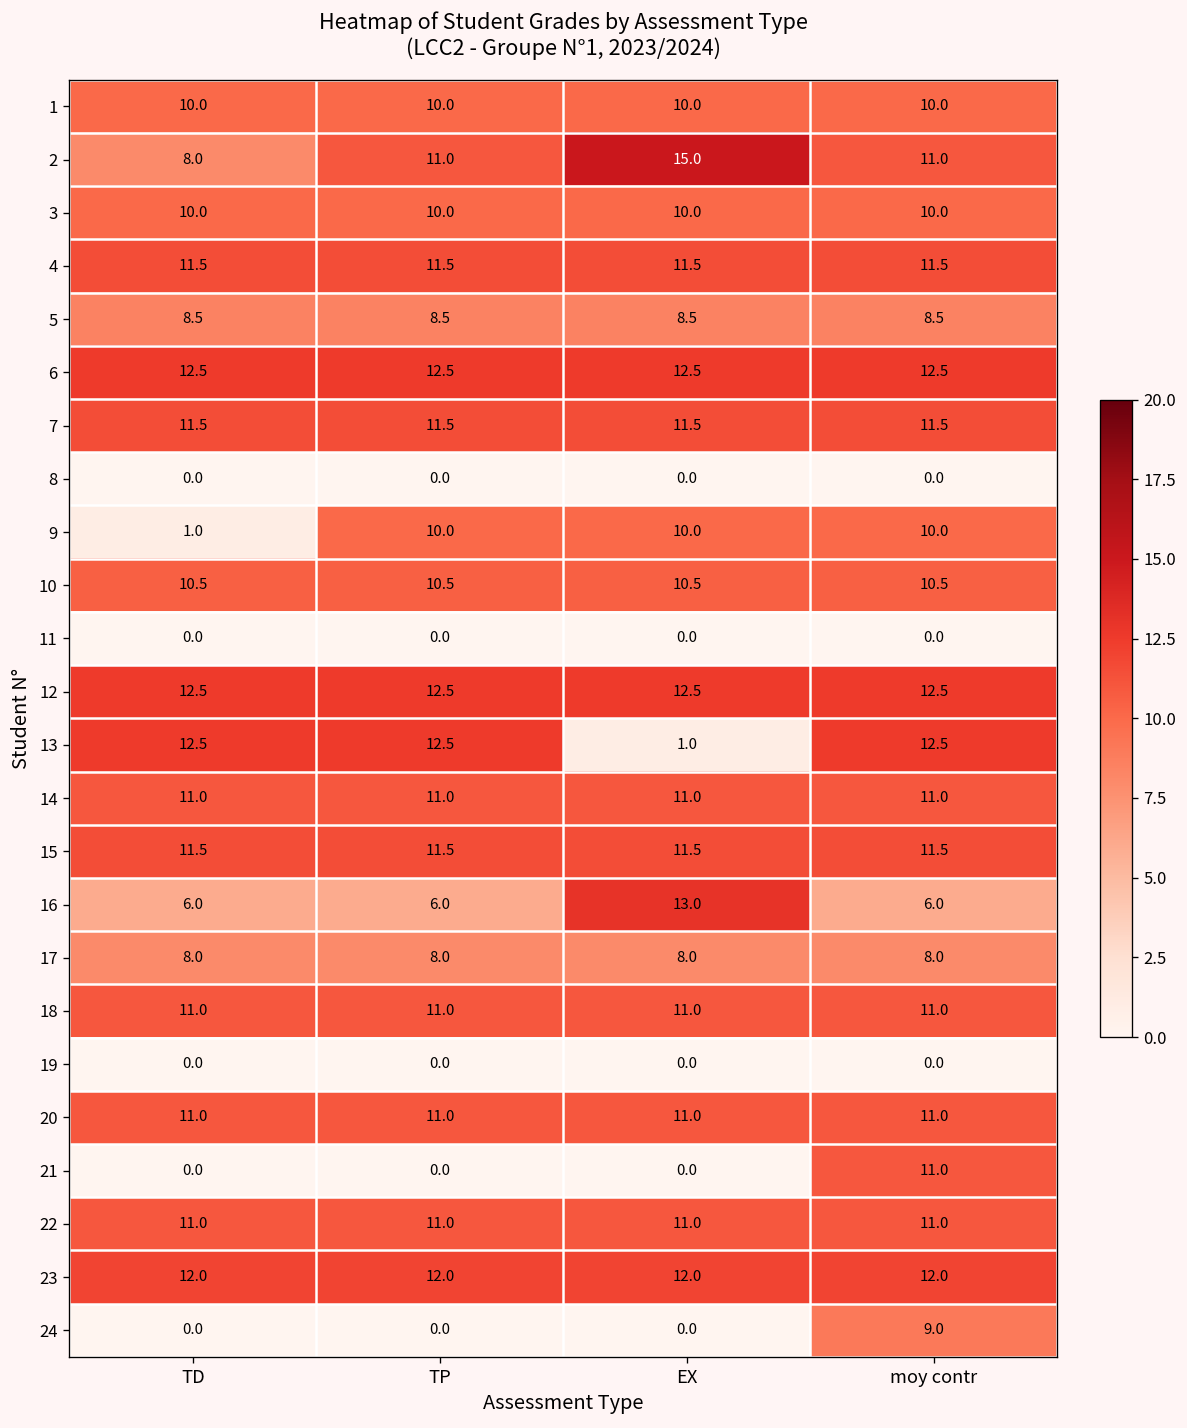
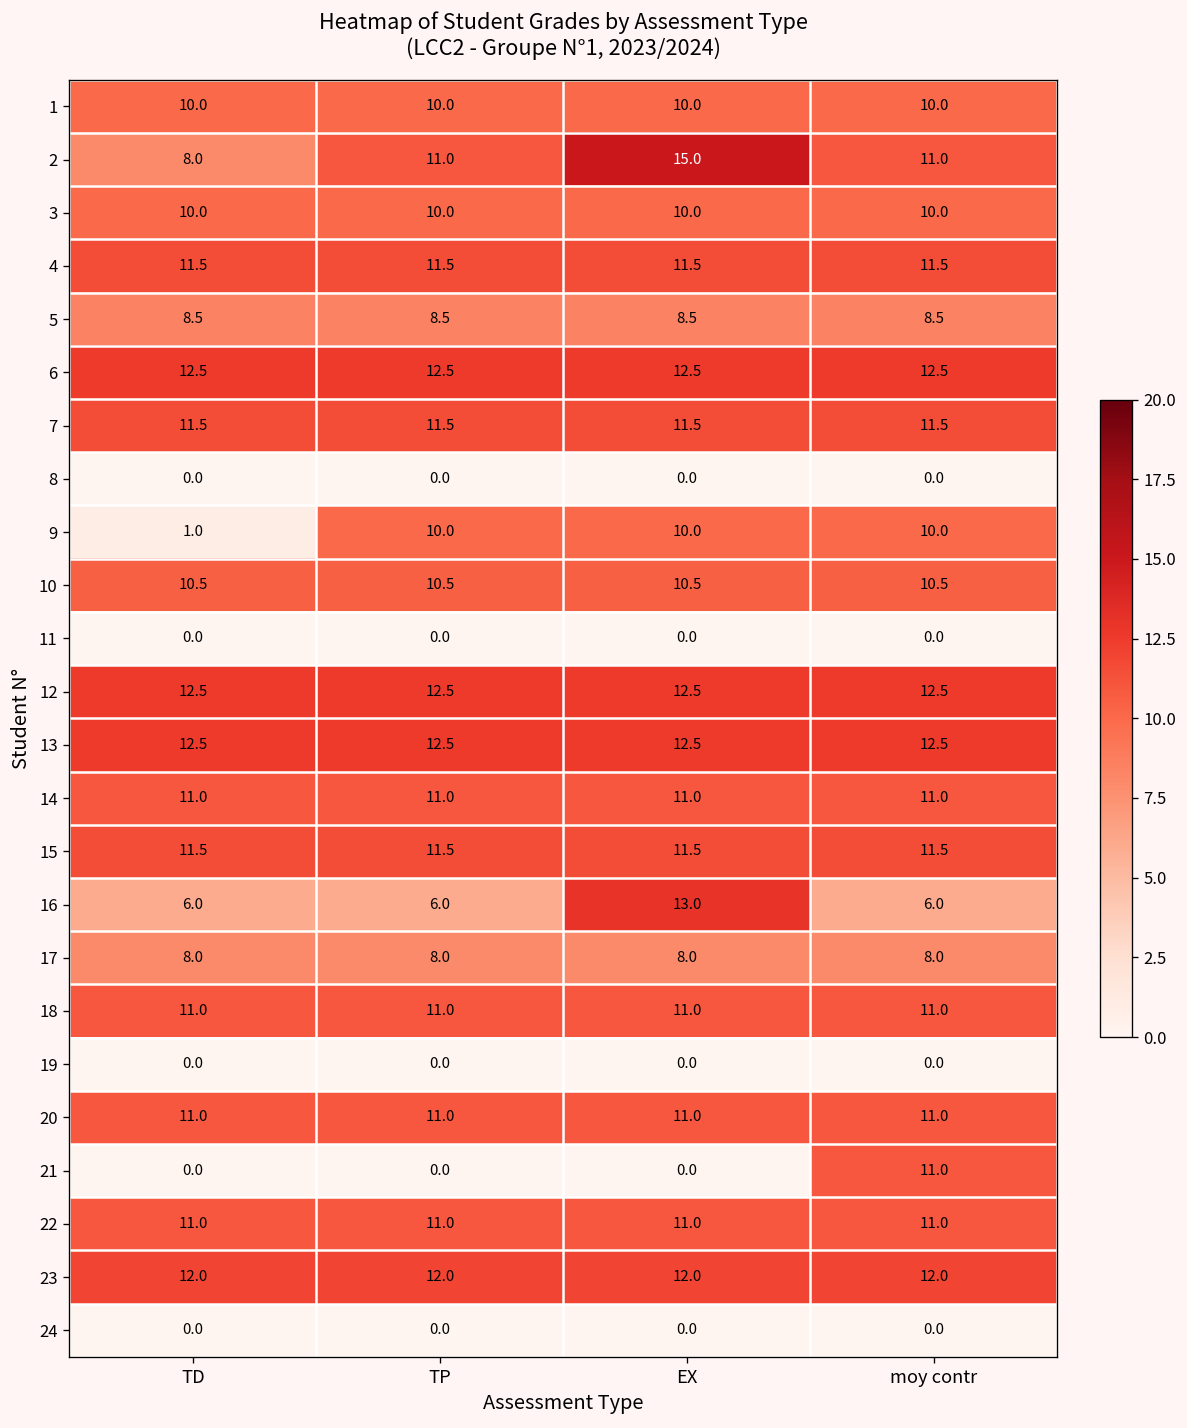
  {
    "1": {
      "TD": 10.0,
      "TP": 10.0,
      "EX": 10.0,
      "moy contr": 10.0
    },
    "2": {
      "TD": 8.0,
      "TP": 11.0,
      "EX": 15.0,
      "moy contr": 11.0
    },
    "3": {
      "TD": 10.0,
      "TP": 10.0,
      "EX": 10.0,
      "moy contr": 10.0
    },
    "4": {
      "TD": 11.5,
      "TP": 11.5,
      "EX": 11.5,
      "moy contr": 11.5
    },
    "5": {
      "TD": 8.5,
      "TP": 8.5,
      "EX": 8.5,
      "moy contr": 8.5
    },
    "6": {
      "TD": 12.5,
      "TP": 12.5,
      "EX": 12.5,
      "moy contr": 12.5
    },
    "7": {
      "TD": 11.5,
      "TP": 11.5,
      "EX": 11.5,
      "moy contr": 11.5
    },
    "8": {
      "TD": 0.0,
      "TP": 0.0,
      "EX": 0.0,
      "moy contr": 0.0
    },
    "9": {
      "TD": 1.0,
      "TP": 10.0,
      "EX": 10.0,
      "moy contr": 10.0
    },
    "10": {
      "TD": 10.5,
      "TP": 10.5,
      "EX": 10.5,
      "moy contr": 10.5
    },
    "11": {
      "TD": 0.0,
      "TP": 0.0,
      "EX": 0.0,
      "moy contr": 0.0
    },
    "12": {
      "TD": 12.5,
      "TP": 12.5,
      "EX": 12.5,
      "moy contr": 12.5
    },
    "13": {
      "TD": 12.5,
      "TP": 12.5,
-     "EX": 1.0,
+     "EX": 12.5,
      "moy contr": 12.5
    },
    "14": {
      "TD": 11.0,
      "TP": 11.0,
      "EX": 11.0,
      "moy contr": 11.0
    },
    "15": {
      "TD": 11.5,
      "TP": 11.5,
      "EX": 11.5,
      "moy contr": 11.5
    },
    "16": {
      "TD": 6.0,
      "TP": 6.0,
      "EX": 13.0,
      "moy contr": 6.0
    },
    "17": {
      "TD": 8.0,
      "TP": 8.0,
      "EX": 8.0,
      "moy contr": 8.0
    },
    "18": {
      "TD": 11.0,
      "TP": 11.0,
      "EX": 11.0,
      "moy contr": 11.0
    },
    "19": {
      "TD": 0.0,
      "TP": 0.0,
      "EX": 0.0,
      "moy contr": 0.0
    },
    "20": {
      "TD": 11.0,
      "TP": 11.0,
      "EX": 11.0,
      "moy contr": 11.0
    },
    "21": {
      "TD": 0.0,
      "TP": 0.0,
      "EX": 0.0,
      "moy contr": 11.0
    },
    "22": {
      "TD": 11.0,
      "TP": 11.0,
      "EX": 11.0,
      "moy contr": 11.0
    },
    "23": {
      "TD": 12.0,
      "TP": 12.0,
      "EX": 12.0,
      "moy contr": 12.0
    },
    "24": {
      "TD": 0.0,
      "TP": 0.0,
      "EX": 0.0,
-     "moy contr": 9.0
+     "moy contr": 0.0
    }
  }
